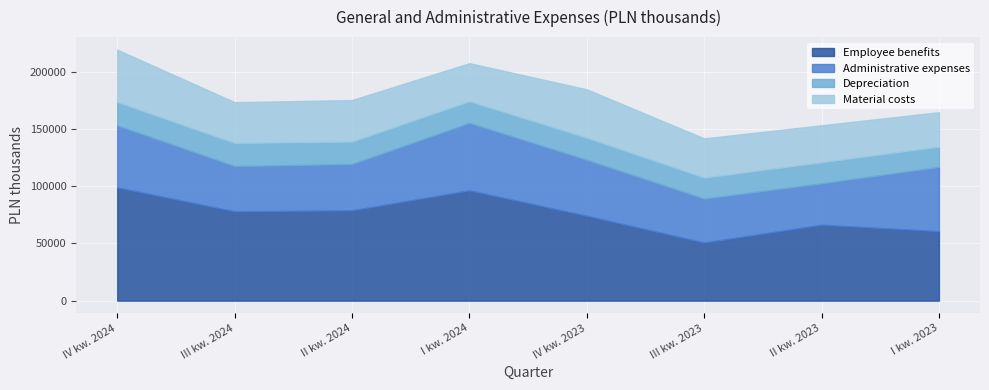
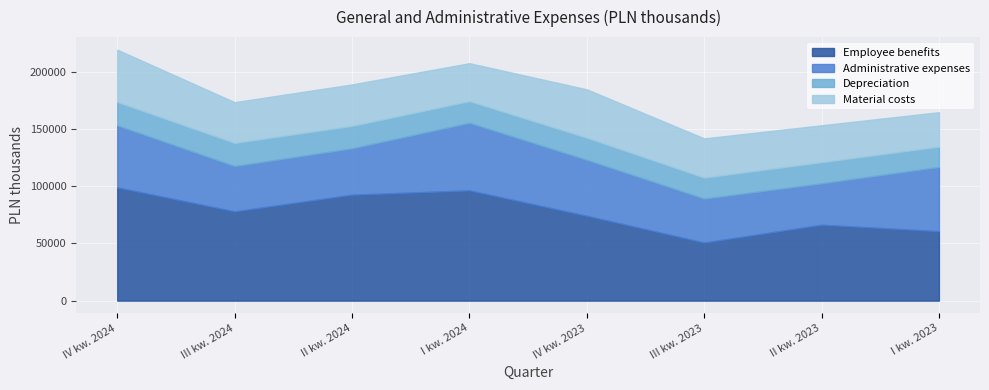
  {
    "Employee benefits": {
      "IV kw. 2024": 99000,
      "III kw. 2024": 78000,
-     "II kw. 2024": 79000,
+     "II kw. 2024": 93000,
      "I kw. 2024": 96000,
      "IV kw. 2023": 74000,
      "III kw. 2023": 51000,
      "II kw. 2023": 66000,
      "I kw. 2023": 61000
    }
  }
